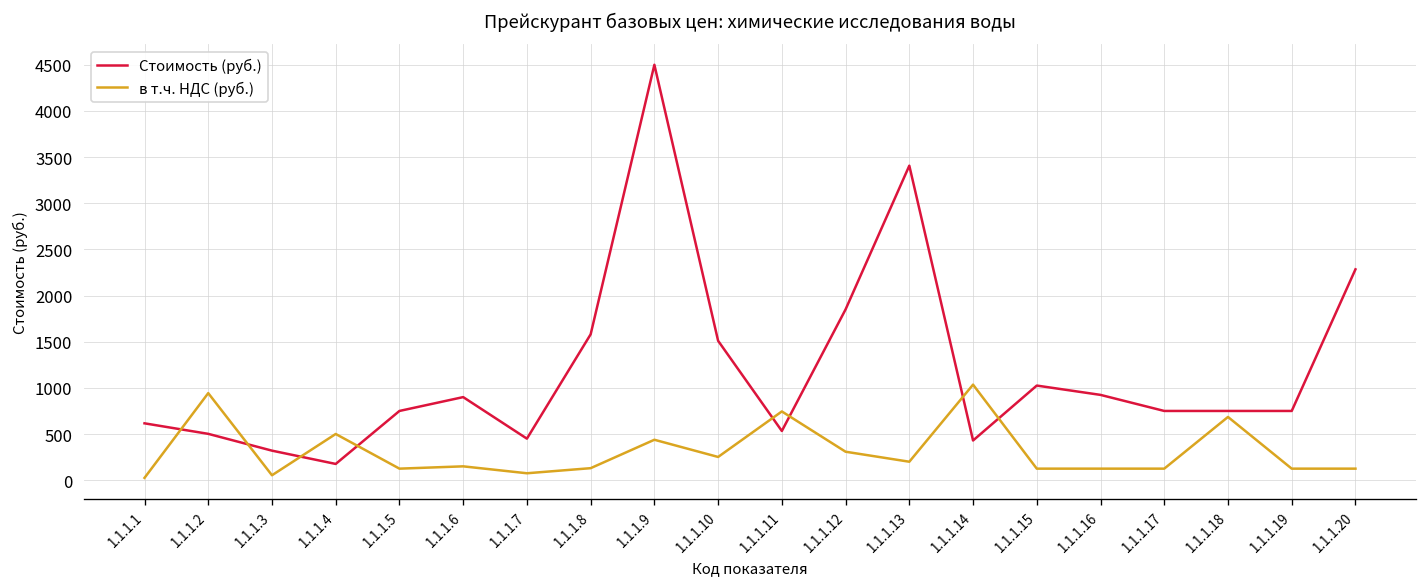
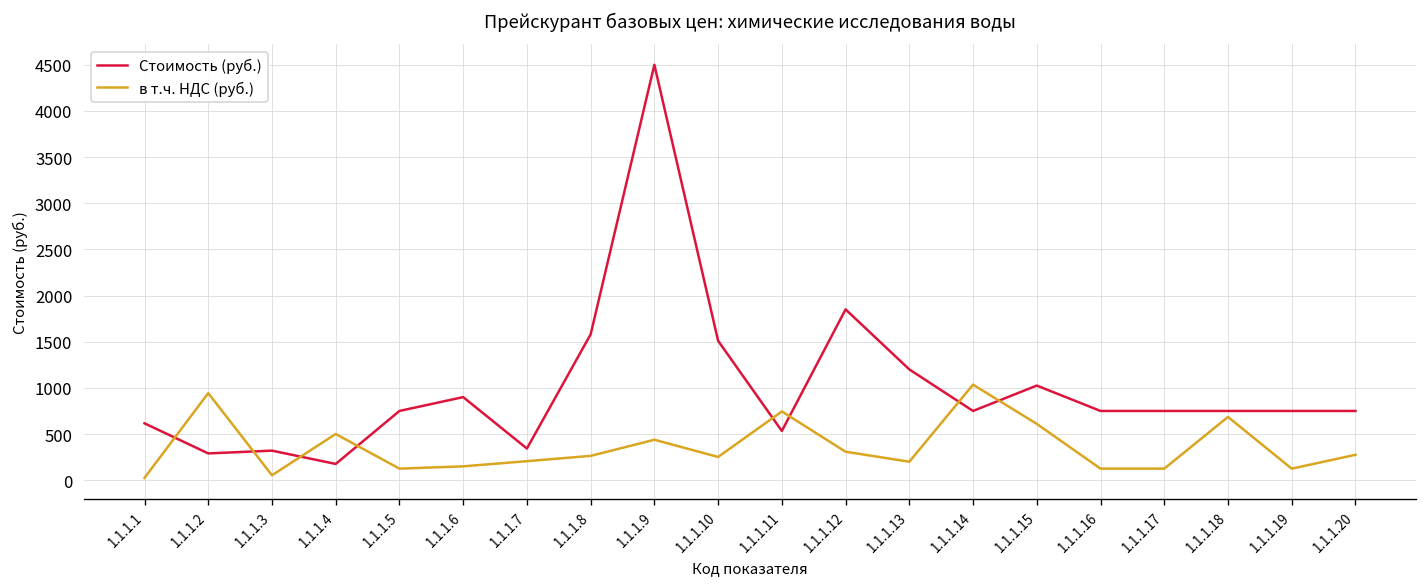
  {
    "Стоимость (руб.)": {
      "1.1.1.1": 600,
-     "1.1.1.2": 500,
+     "1.1.1.2": 300,
      "1.1.1.3": 300,
      "1.1.1.4": 200,
      "1.1.1.5": 800,
      "1.1.1.6": 900,
-     "1.1.1.7": 500,
+     "1.1.1.7": 300,
      "1.1.1.8": 1600,
      "1.1.1.9": 4500,
      "1.1.1.10": 1500,
      "1.1.1.11": 500,
      "1.1.1.12": 1900,
-     "1.1.1.13": 3400,
-     "1.1.1.14": 400,
+     "1.1.1.13": 1200,
+     "1.1.1.14": 800,
      "1.1.1.15": 1000,
-     "1.1.1.16": 900,
+     "1.1.1.16": 800,
      "1.1.1.17": 800,
      "1.1.1.18": 800,
      "1.1.1.19": 800,
-     "1.1.1.20": 2300
+     "1.1.1.20": 800
    },
    "в т.ч. НДС (руб.)": {
      "1.1.1.1": 0,
      "1.1.1.2": 900,
      "1.1.1.3": 100,
      "1.1.1.4": 500,
      "1.1.1.5": 100,
      "1.1.1.6": 200,
-     "1.1.1.7": 100,
-     "1.1.1.8": 100,
+     "1.1.1.7": 200,
+     "1.1.1.8": 300,
      "1.1.1.9": 400,
      "1.1.1.10": 300,
      "1.1.1.11": 700,
      "1.1.1.12": 300,
      "1.1.1.13": 200,
      "1.1.1.14": 1000,
-     "1.1.1.15": 100,
+     "1.1.1.15": 600,
      "1.1.1.16": 100,
      "1.1.1.17": 100,
      "1.1.1.18": 700,
      "1.1.1.19": 100,
-     "1.1.1.20": 100
+     "1.1.1.20": 300
    }
  }
